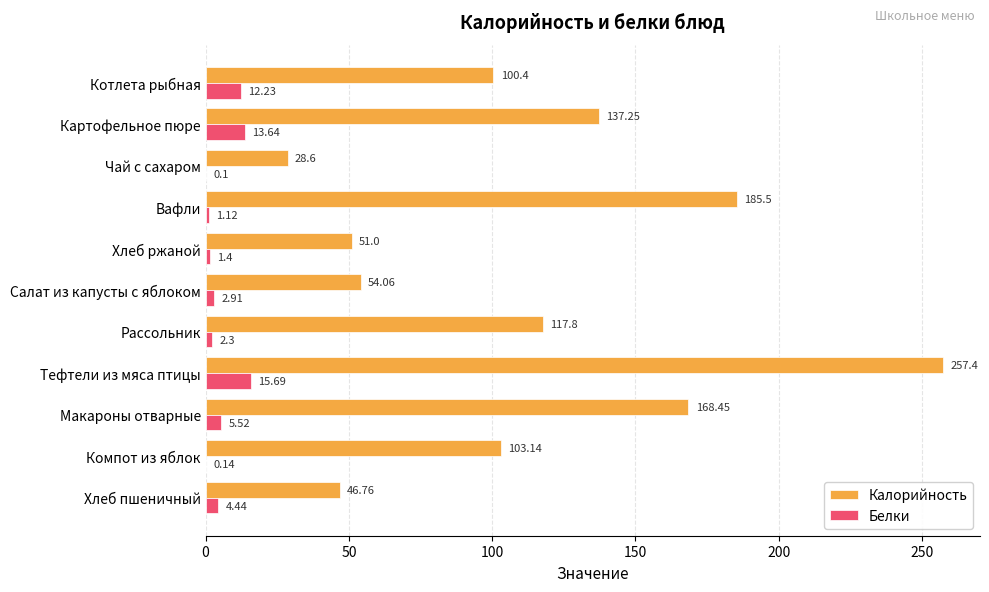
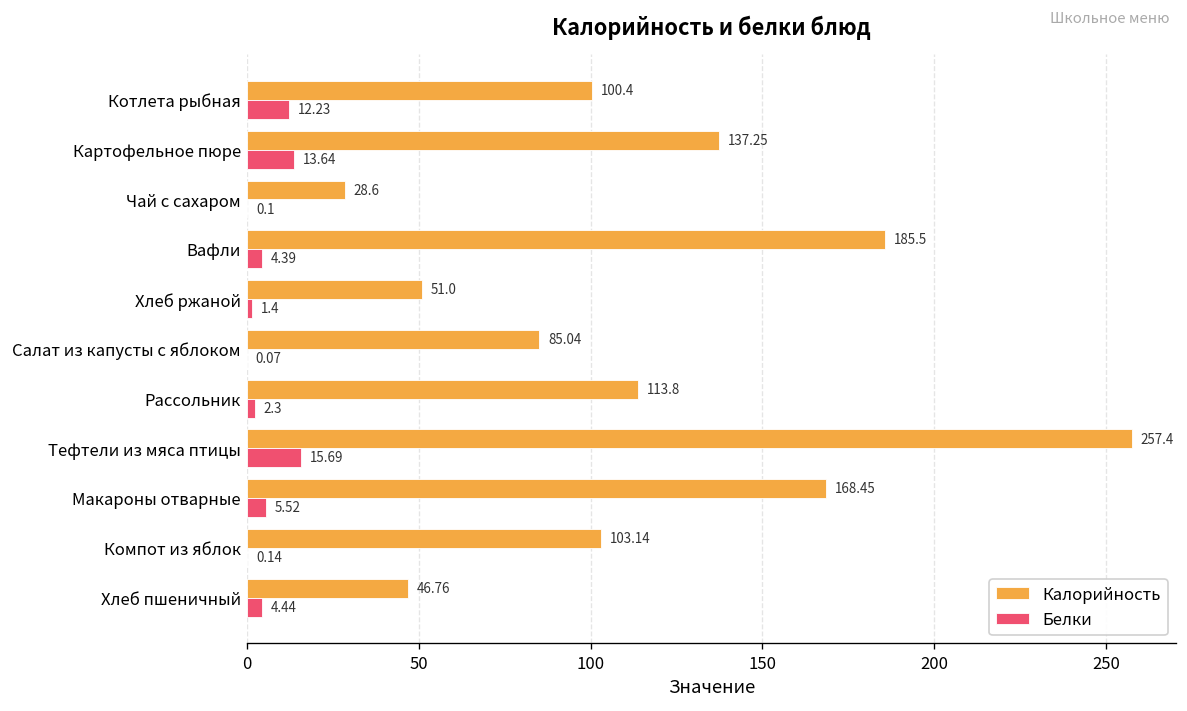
  {
    "Калорийность": {
      "Котлета рыбная": 100.4,
      "Картофельное пюре": 137.25,
      "Чай с сахаром": 28.6,
      "Вафли": 185.5,
      "Хлеб ржаной": 51.0,
-     "Салат из капусты с яблоком": 54.06,
-     "Рассольник": 117.8,
+     "Салат из капусты с яблоком": 85.04,
+     "Рассольник": 113.8,
      "Тефтели из мяса птицы": 257.4,
      "Макароны отварные": 168.45,
      "Компот из яблок": 103.14,
      "Хлеб пшеничный": 46.76
    },
    "Белки": {
      "Котлета рыбная": 12.23,
      "Картофельное пюре": 13.64,
      "Чай с сахаром": 0.1,
-     "Вафли": 1.12,
+     "Вафли": 4.39,
      "Хлеб ржаной": 1.4,
-     "Салат из капусты с яблоком": 2.91,
+     "Салат из капусты с яблоком": 0.07,
      "Рассольник": 2.3,
      "Тефтели из мяса птицы": 15.69,
      "Макароны отварные": 5.52,
      "Компот из яблок": 0.14,
      "Хлеб пшеничный": 4.44
    }
  }
